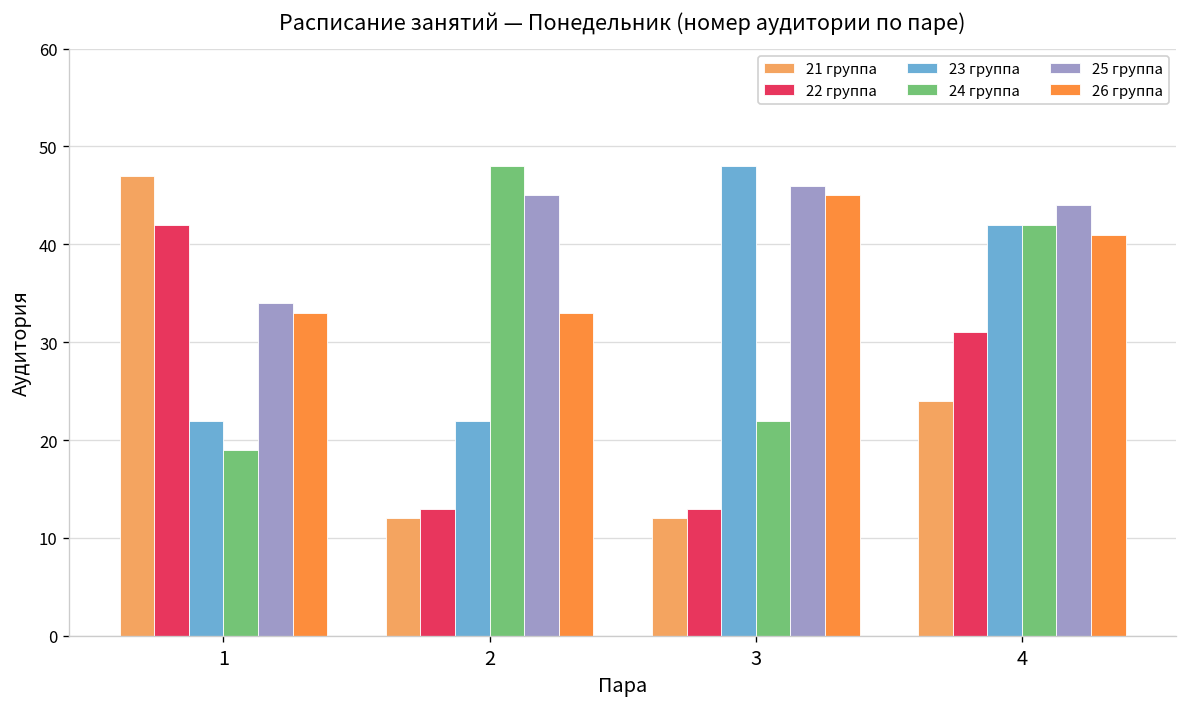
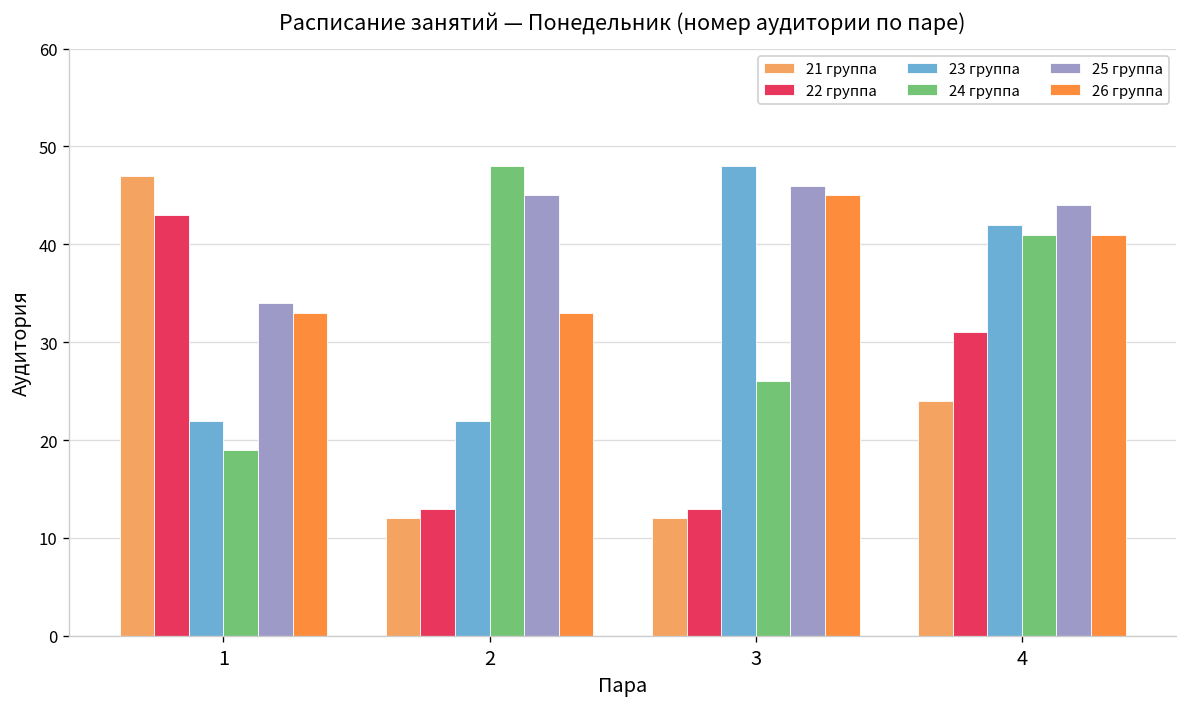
  {
    "22 группа": {
-     "1": 42,
+     "1": 43,
      "2": 13,
      "3": 13,
      "4": 31
    },
    "24 группа": {
      "1": 19,
      "2": 48,
-     "3": 22,
-     "4": 42
+     "3": 26,
+     "4": 41
    }
  }
